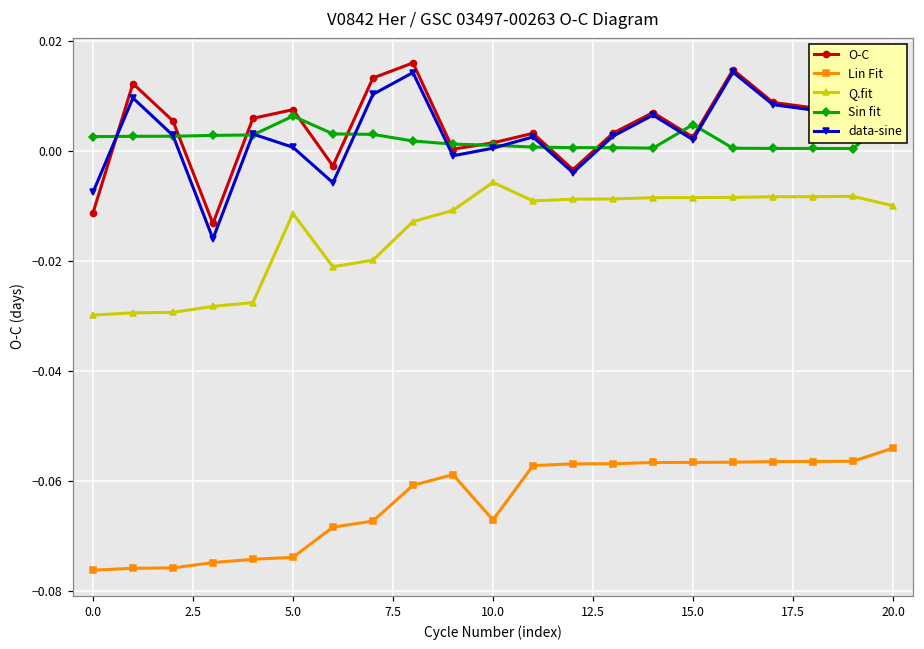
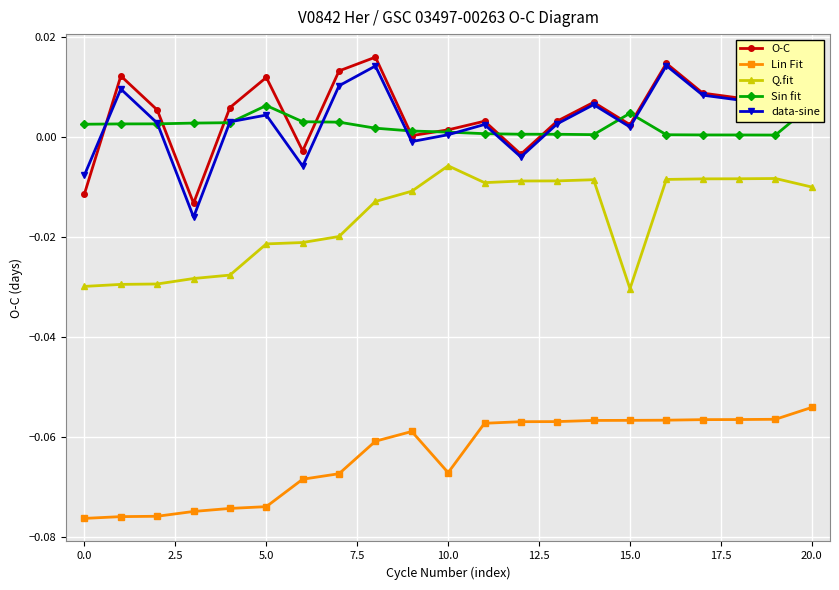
  {
    "O-C": {
      "0.0": -0.011,
-     "5.0": 0.007
+     "5.0": 0.012
    },
    "Lin Fit": {
      "0.0": -0.076,
      "5.0": -0.074,
      "10.0": -0.067,
      "15.0": -0.057,
      "20.0": -0.054
    },
    "Q.fit": {
      "0.0": -0.030,
-     "5.0": -0.011,
+     "5.0": -0.021,
      "10.0": -0.006,
-     "15.0": -0.009,
+     "15.0": -0.030,
      "20.0": -0.010
    },
    "Sin fit": {
      "0.0": 0.003,
      "5.0": 0.006,
      "15.0": 0.005
    },
    "data-sine": {
      "0.0": -0.008,
-     "5.0": 0.001,
+     "5.0": 0.004,
      "10.0": 0.000
    }
  }
